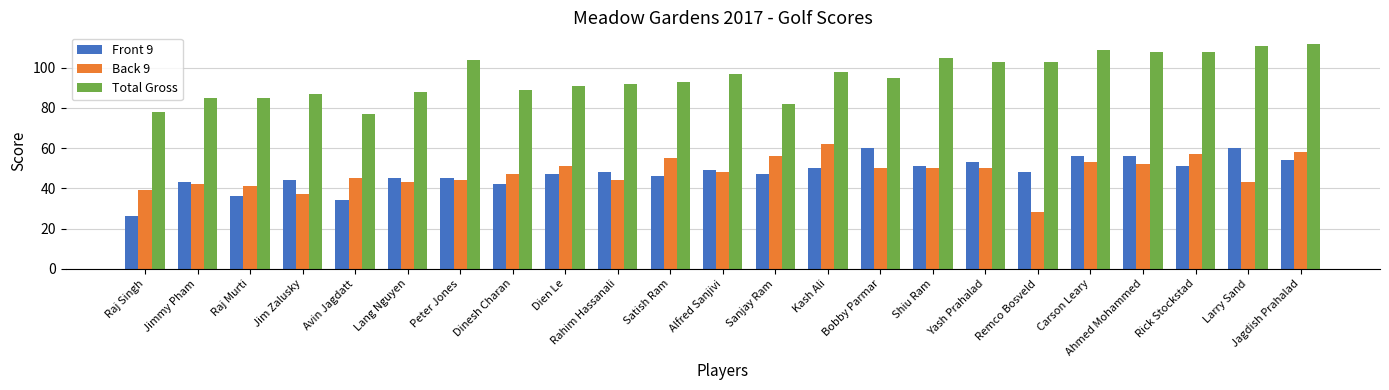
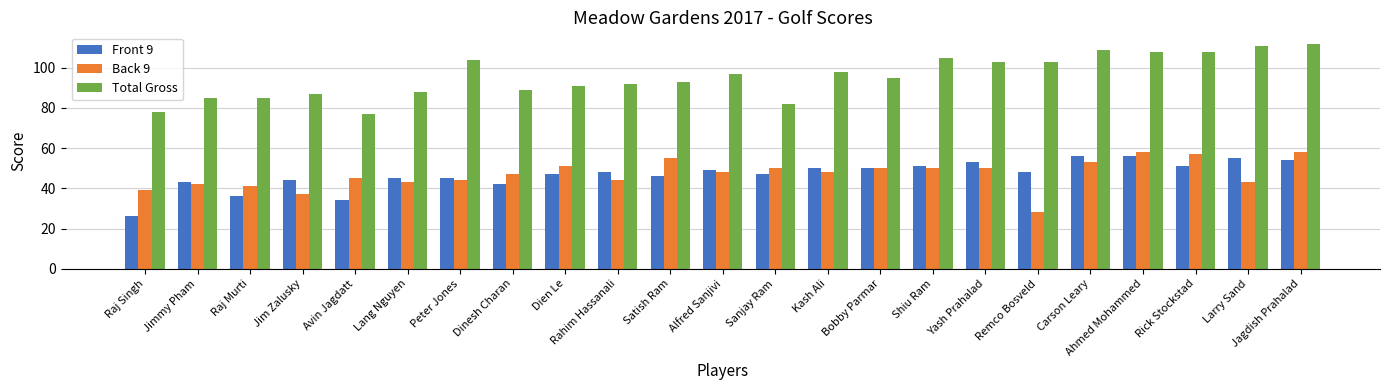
  {
    "Front 9": {
      "Raj Singh": 26,
      "Jimmy Pham": 43,
      "Raj Murti": 36,
      "Jim Zalusky": 44,
      "Avin Jagdatt": 34,
      "Lang Nguyen": 45,
      "Peter Jones": 45,
      "Dinesh Charan": 42,
      "Dien Le": 47,
      "Rahim Hassanali": 48,
      "Satish Ram": 46,
      "Alfred Sanjivi": 49,
      "Sanjay Ram": 47,
      "Kash Ali": 50,
-     "Bobby Parmar": 60,
+     "Bobby Parmar": 50,
      "Shiu Ram": 51,
      "Yash Prahalad": 53,
      "Remco Bosveld": 48,
      "Carson Leary": 56,
      "Ahmed Mohammed": 56,
      "Rick Stockstad": 51,
-     "Larry Sand": 60,
+     "Larry Sand": 55,
      "Jagdish Prahalad": 54
    },
    "Back 9": {
      "Raj Singh": 39,
      "Jimmy Pham": 42,
      "Raj Murti": 41,
      "Jim Zalusky": 37,
      "Avin Jagdatt": 45,
      "Lang Nguyen": 43,
      "Peter Jones": 44,
      "Dinesh Charan": 47,
      "Dien Le": 51,
      "Rahim Hassanali": 44,
      "Satish Ram": 55,
      "Alfred Sanjivi": 48,
-     "Sanjay Ram": 56,
-     "Kash Ali": 62,
+     "Sanjay Ram": 50,
+     "Kash Ali": 48,
      "Bobby Parmar": 50,
      "Shiu Ram": 50,
      "Yash Prahalad": 50,
      "Remco Bosveld": 28,
      "Carson Leary": 53,
-     "Ahmed Mohammed": 52,
+     "Ahmed Mohammed": 58,
      "Rick Stockstad": 57,
      "Larry Sand": 43,
      "Jagdish Prahalad": 58
    },
    "Total Gross": {
      "Raj Singh": 78,
      "Jimmy Pham": 85,
      "Raj Murti": 85,
      "Jim Zalusky": 87,
      "Avin Jagdatt": 77,
      "Lang Nguyen": 88,
      "Peter Jones": 104,
      "Dinesh Charan": 89,
      "Dien Le": 91,
      "Rahim Hassanali": 92,
      "Satish Ram": 93,
      "Alfred Sanjivi": 97,
      "Sanjay Ram": 82,
      "Kash Ali": 98,
      "Bobby Parmar": 95,
      "Shiu Ram": 105,
      "Yash Prahalad": 103,
      "Remco Bosveld": 103,
      "Carson Leary": 109,
      "Ahmed Mohammed": 108,
      "Rick Stockstad": 108,
      "Larry Sand": 111,
      "Jagdish Prahalad": 112
    }
  }
